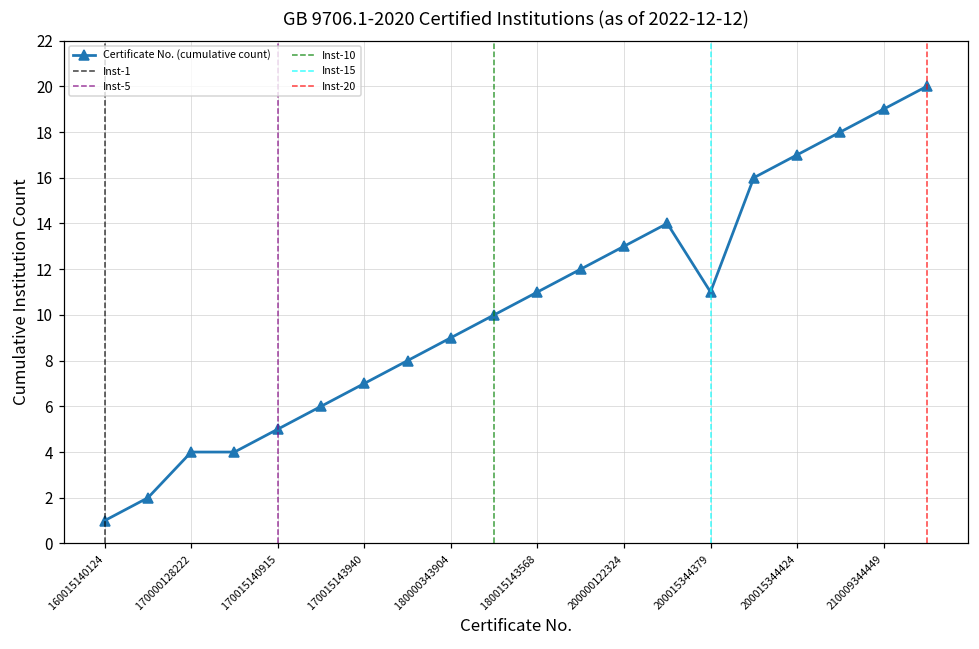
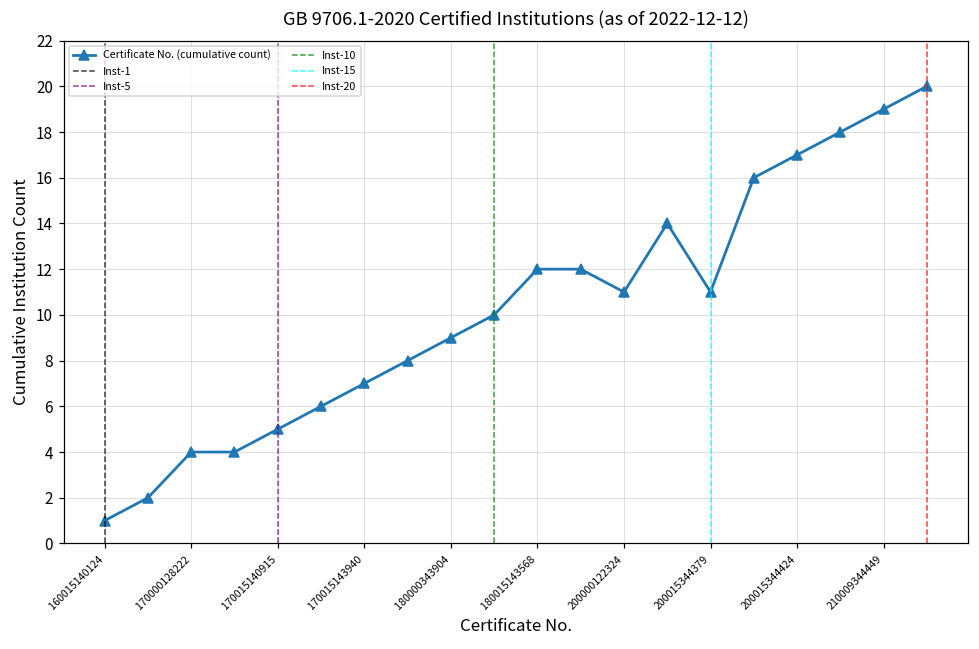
  {
    "160015140124": 1,
    "170000128222": 4,
    "170015140915": 5,
    "170015143940": 7,
    "180000343904": 9,
-   "180015143568": 11,
-   "200000122324": 13,
+   "180015143568": 12,
+   "200000122324": 11,
    "200015344379": 11,
    "200015344424": 17,
    "210009344449": 19
  }
